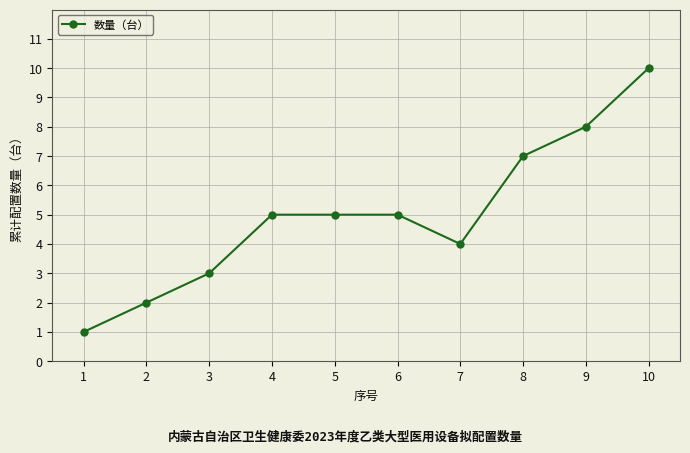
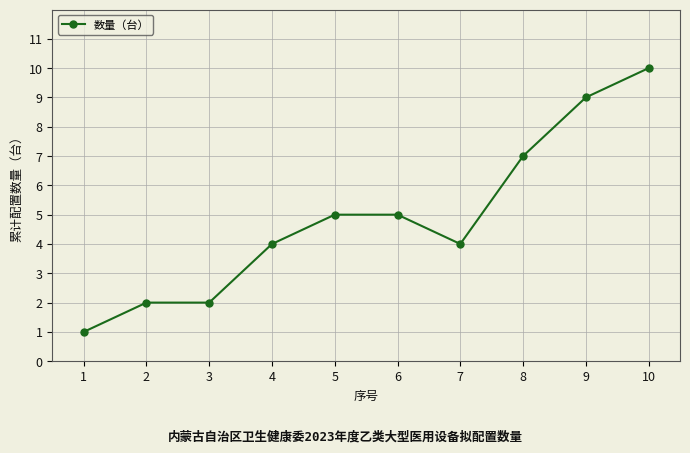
  {
    "1": 1,
    "2": 2,
-   "3": 3,
-   "4": 5,
+   "3": 2,
+   "4": 4,
    "5": 5,
    "6": 5,
    "7": 4,
    "8": 7,
-   "9": 8,
+   "9": 9,
    "10": 10
  }
